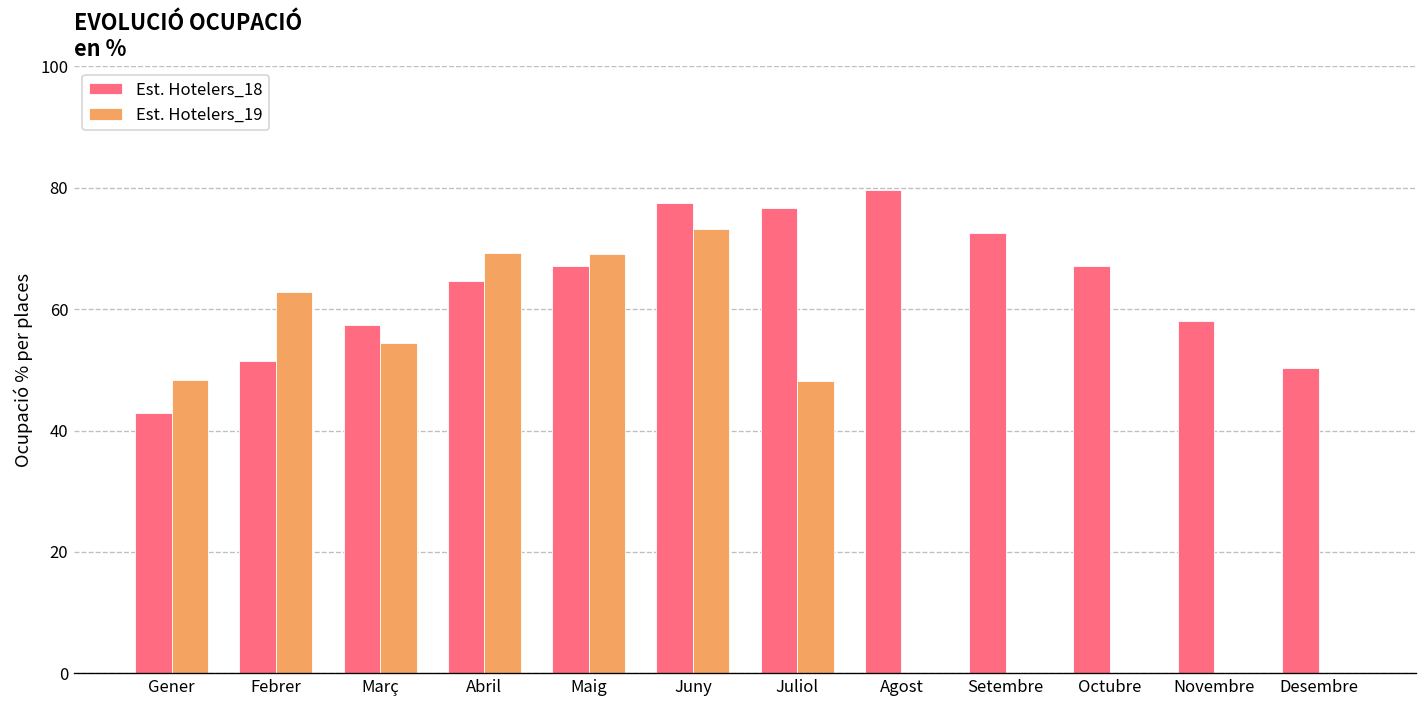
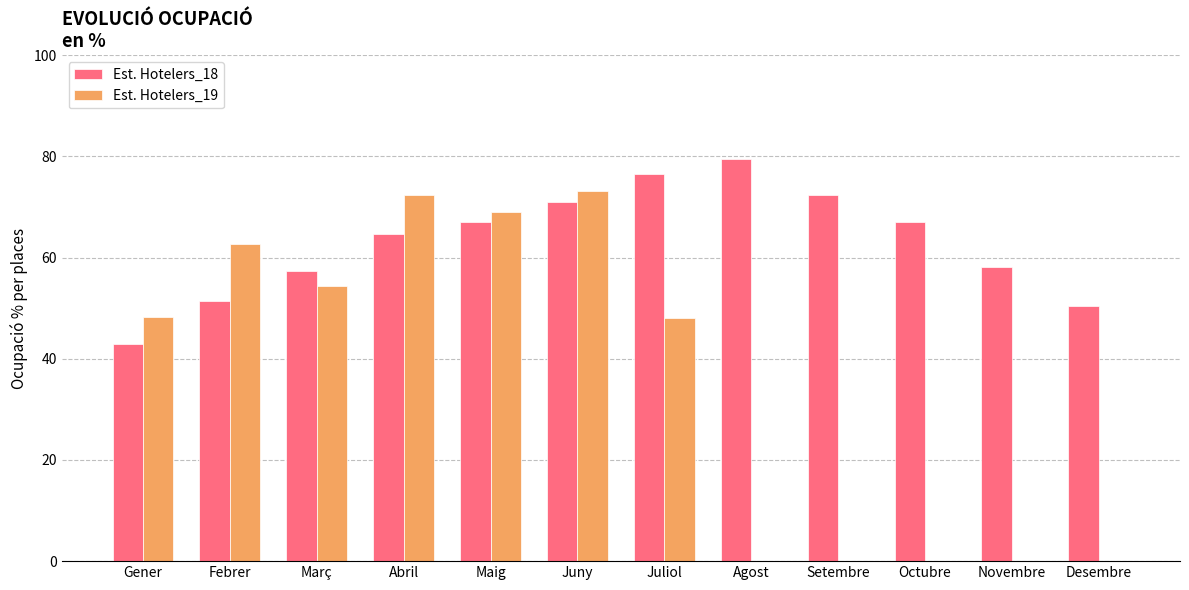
  {
    "Est. Hotelers_18": {
      "Gener": 43,
      "Febrer": 51,
      "Març": 57,
      "Abril": 65,
      "Maig": 67,
-     "Juny": 78,
+     "Juny": 71,
      "Juliol": 77,
      "Agost": 80,
      "Setembre": 72,
      "Octubre": 67,
      "Novembre": 58,
      "Desembre": 50
    },
    "Est. Hotelers_19": {
      "Gener": 48,
      "Febrer": 63,
      "Març": 54,
-     "Abril": 69,
+     "Abril": 72,
      "Maig": 69,
      "Juny": 73,
      "Juliol": 48,
      "Agost": 0,
      "Setembre": 0,
      "Octubre": 0,
      "Novembre": 0,
      "Desembre": 0
    }
  }
